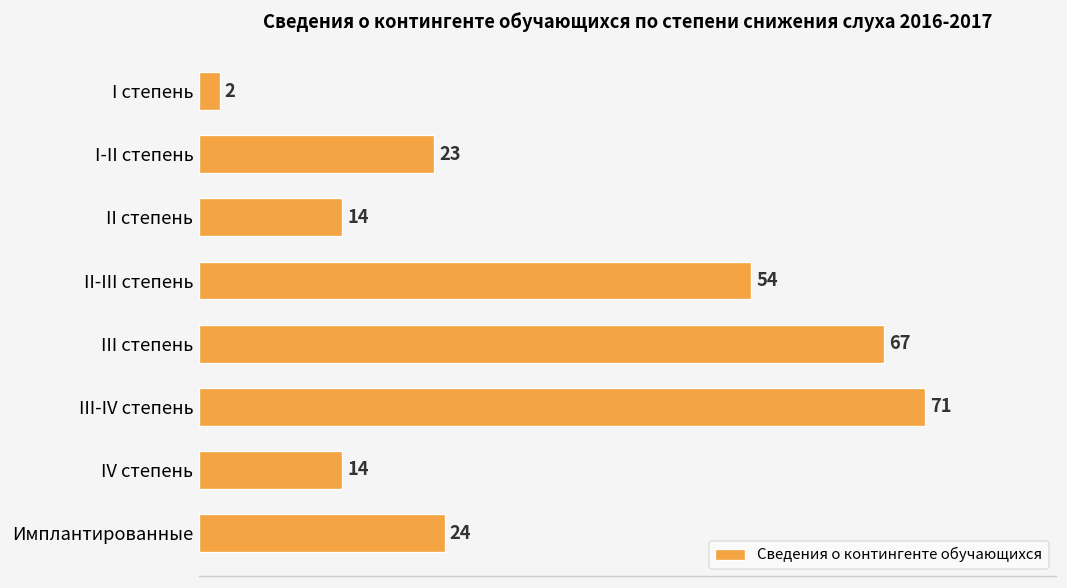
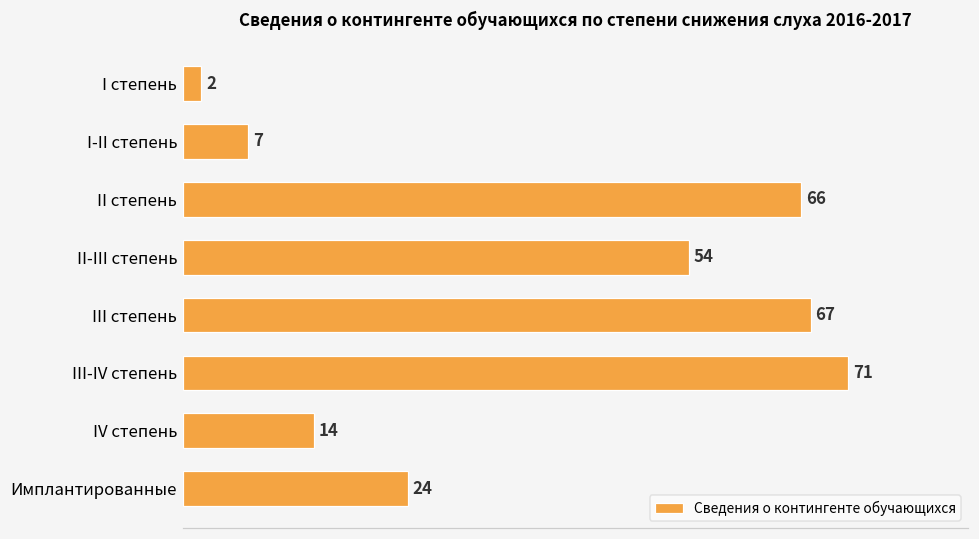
  {
    "I степень": 2,
-   "I-II степень": 23,
-   "II степень": 14,
+   "I-II степень": 7,
+   "II степень": 66,
    "II-III степень": 54,
    "III степень": 67,
    "III-IV степень": 71,
    "IV степень": 14,
    "Имплантированные": 24
  }
